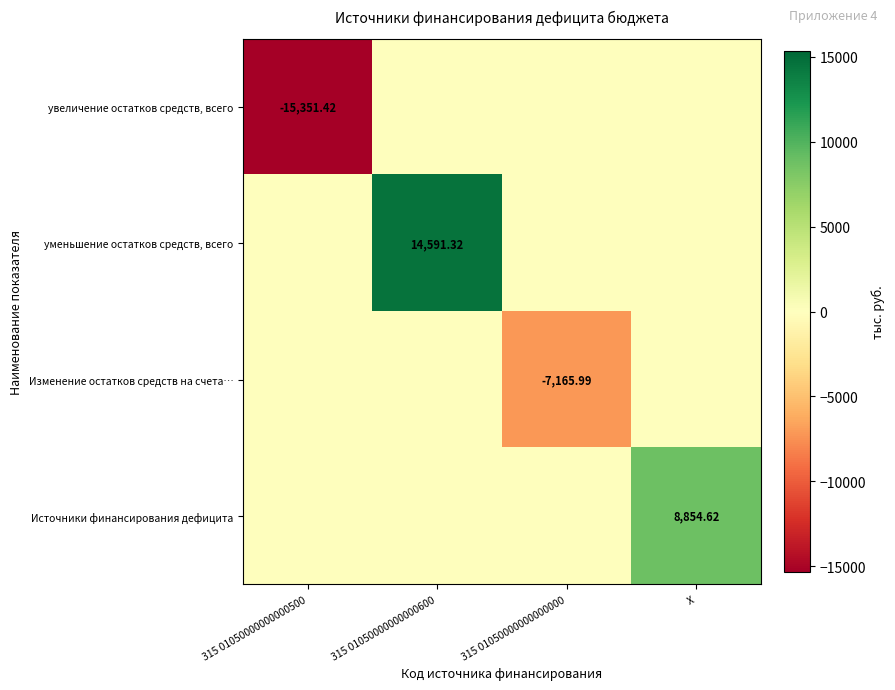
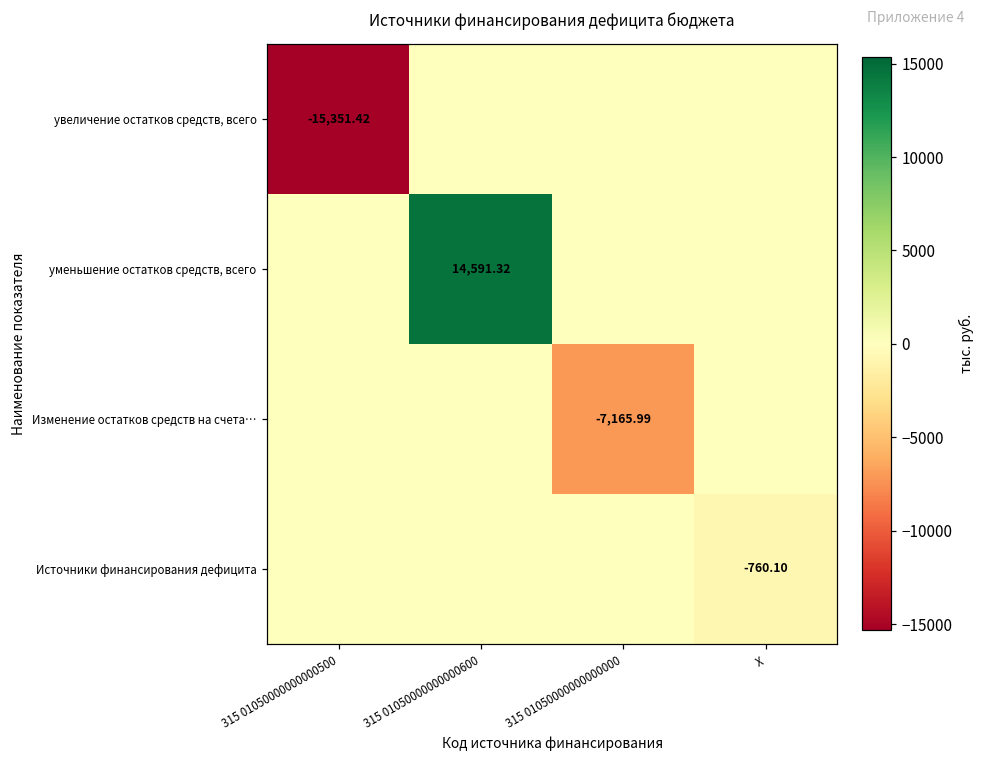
  {
    "увеличение остатков средств, всего": {
      "315 01050000000000500": "-15,351.42"
    },
    "уменьшение остатков средств, всего": {
      "315 01050000000000600": "14,591.32"
    },
    "Изменение остатков средств на счета…": {
      "315 01050000000000000": "-7,165.99"
    },
    "Источники финансирования дефицита": {
-     "X": "8,854.62"
+     "X": "-760.10"
    }
  }
